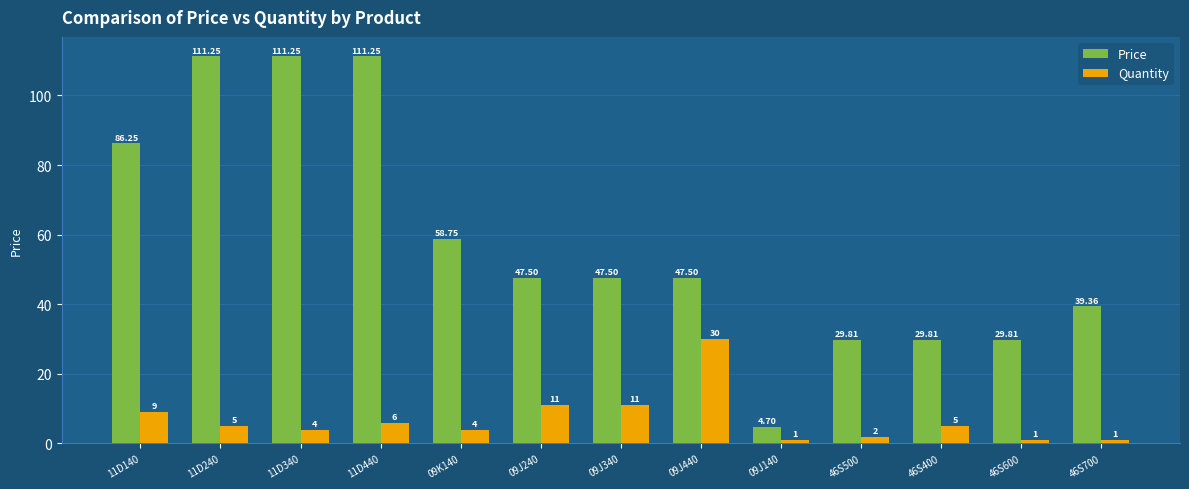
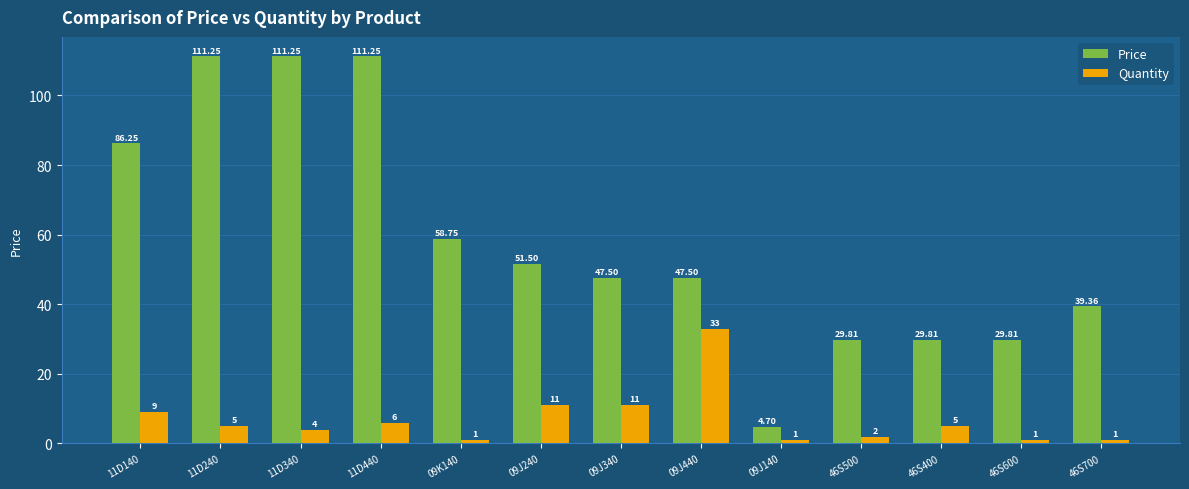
  {
    "Price": {
      "11D140": 86.25,
      "11D240": 111.25,
      "11D340": 111.25,
      "11D440": 111.25,
      "09K140": 58.75,
-     "09J240": 47.50,
+     "09J240": 51.50,
      "09J340": 47.50,
      "09J440": 47.50,
      "09J140": 4.70,
      "46S500": 29.81,
      "46S400": 29.81,
      "46S600": 29.81,
      "46S700": 39.36
    },
    "Quantity": {
      "11D140": 9,
      "11D240": 5,
      "11D340": 4,
      "11D440": 6,
-     "09K140": 4,
+     "09K140": 1,
      "09J240": 11,
      "09J340": 11,
-     "09J440": 30,
+     "09J440": 33,
      "09J140": 1,
      "46S500": 2,
      "46S400": 5,
      "46S600": 1,
      "46S700": 1
    }
  }
